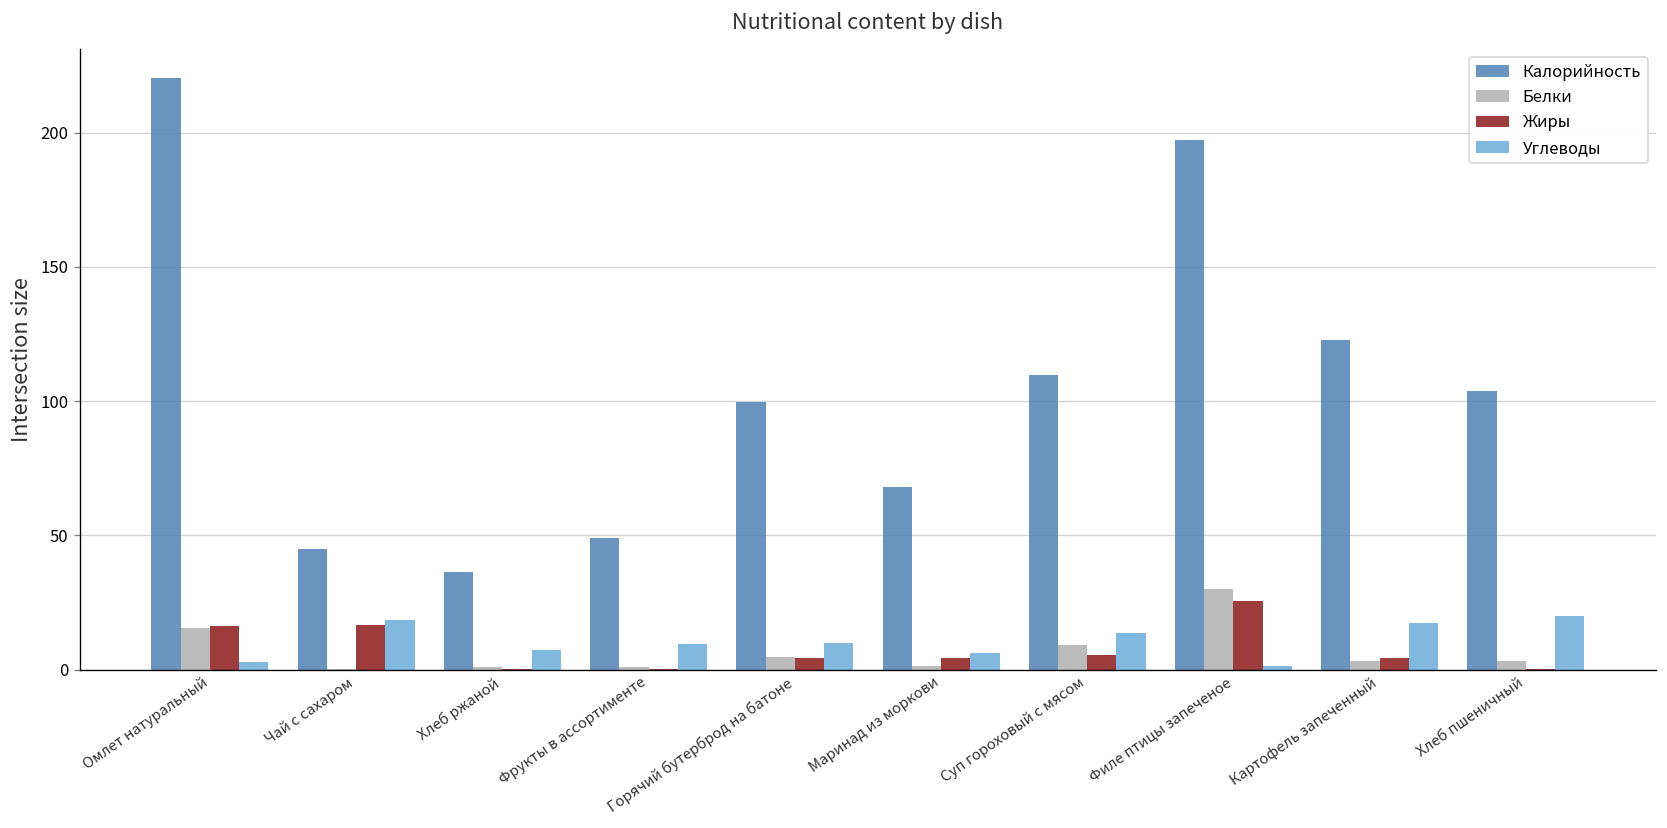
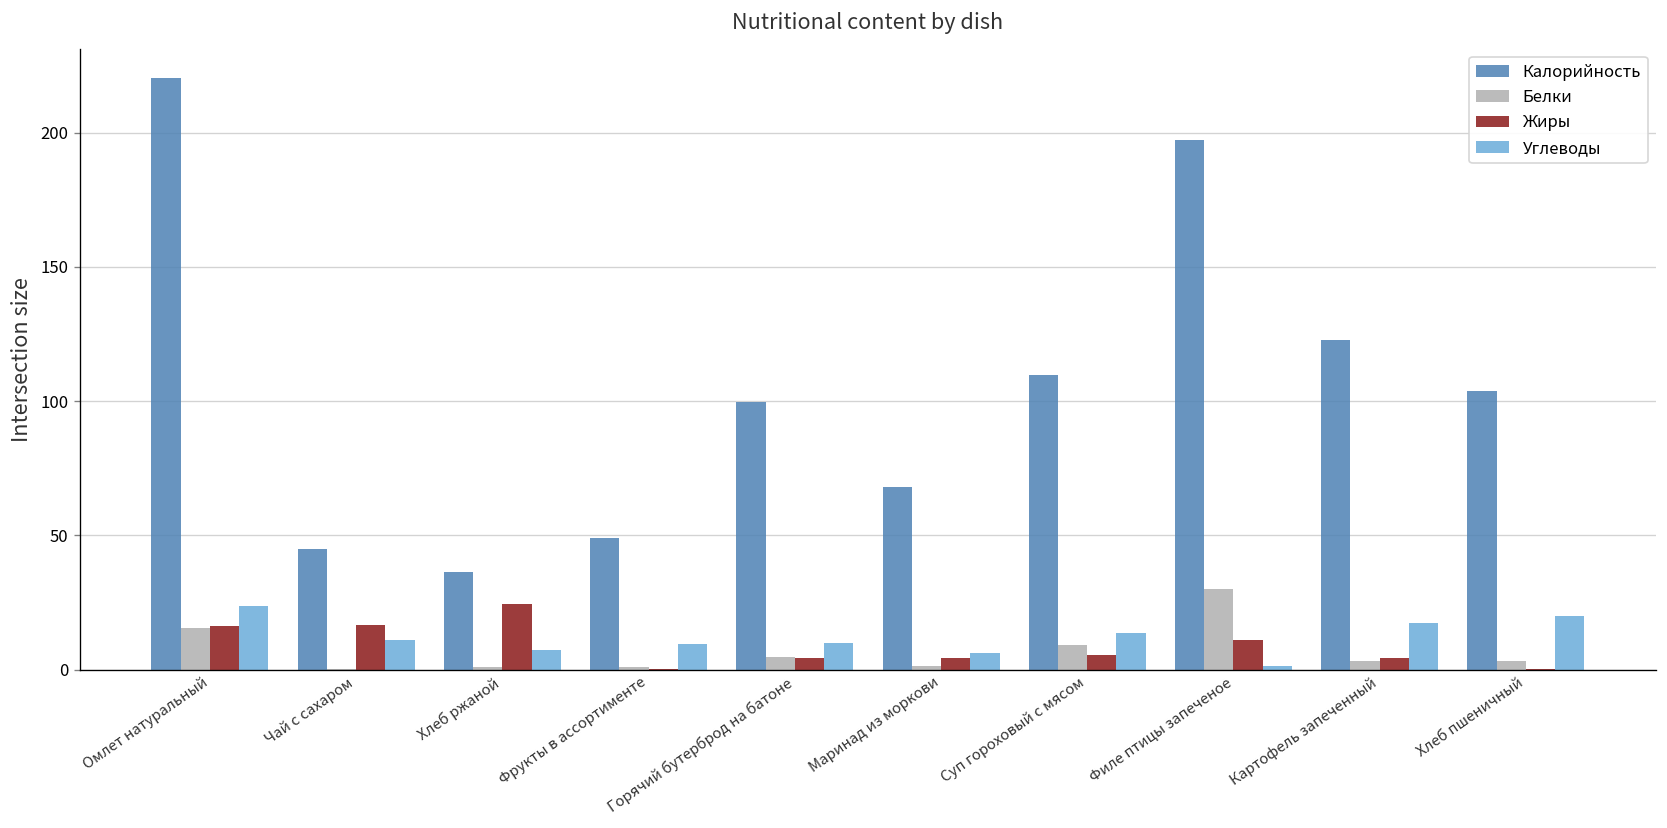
  {
    "Калорийность": {
      "Омлет натуральный": 220,
      "Чай с сахаром": 45,
      "Хлеб ржаной": 36,
      "Фрукты в ассортименте": 49,
      "Горячий бутерброд на батоне": 100,
      "Маринад из моркови": 68,
      "Суп гороховый с мясом": 110,
      "Филе птицы запеченое": 197,
      "Картофель запеченный": 123,
      "Хлеб пшеничный": 104
    },
    "Белки": {
      "Омлет натуральный": 16,
      "Хлеб ржаной": 1,
      "Горячий бутерброд на батоне": 5,
      "Маринад из моркови": 1,
      "Суп гороховый с мясом": 9,
      "Филе птицы запеченое": 30,
      "Картофель запеченный": 3,
      "Хлеб пшеничный": 3
    },
    "Жиры": {
      "Омлет натуральный": 16,
      "Чай с сахаром": 17,
-     "Хлеб ржаной": 0,
+     "Хлеб ржаной": 24,
      "Горячий бутерброд на батоне": 4,
      "Маринад из моркови": 4,
      "Суп гороховый с мясом": 6,
-     "Филе птицы запеченое": 26,
+     "Филе птицы запеченое": 11,
      "Картофель запеченный": 5
    },
    "Углеводы": {
-     "Омлет натуральный": 3,
-     "Чай с сахаром": 19,
+     "Омлет натуральный": 24,
+     "Чай с сахаром": 11,
      "Хлеб ржаной": 7,
      "Фрукты в ассортименте": 10,
      "Горячий бутерброд на батоне": 10,
      "Маринад из моркови": 6,
      "Суп гороховый с мясом": 14,
      "Филе птицы запеченое": 1,
      "Картофель запеченный": 18,
      "Хлеб пшеничный": 20
    }
  }
